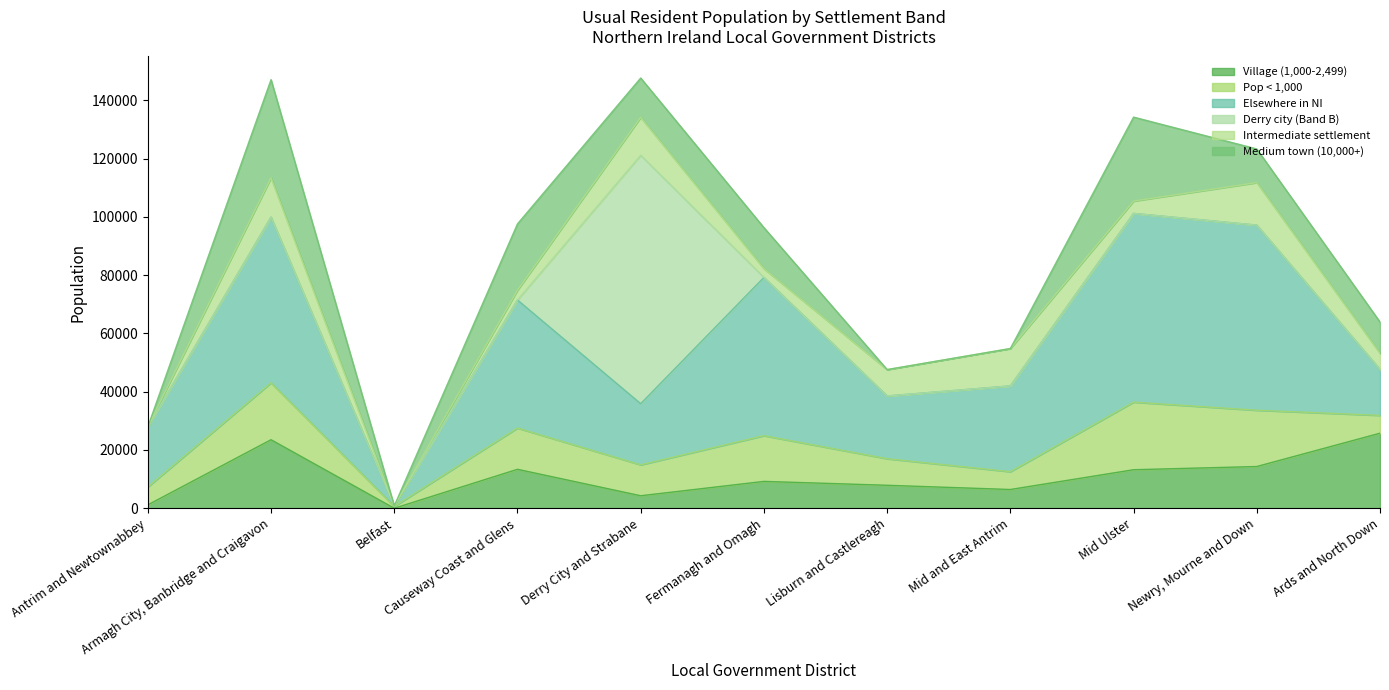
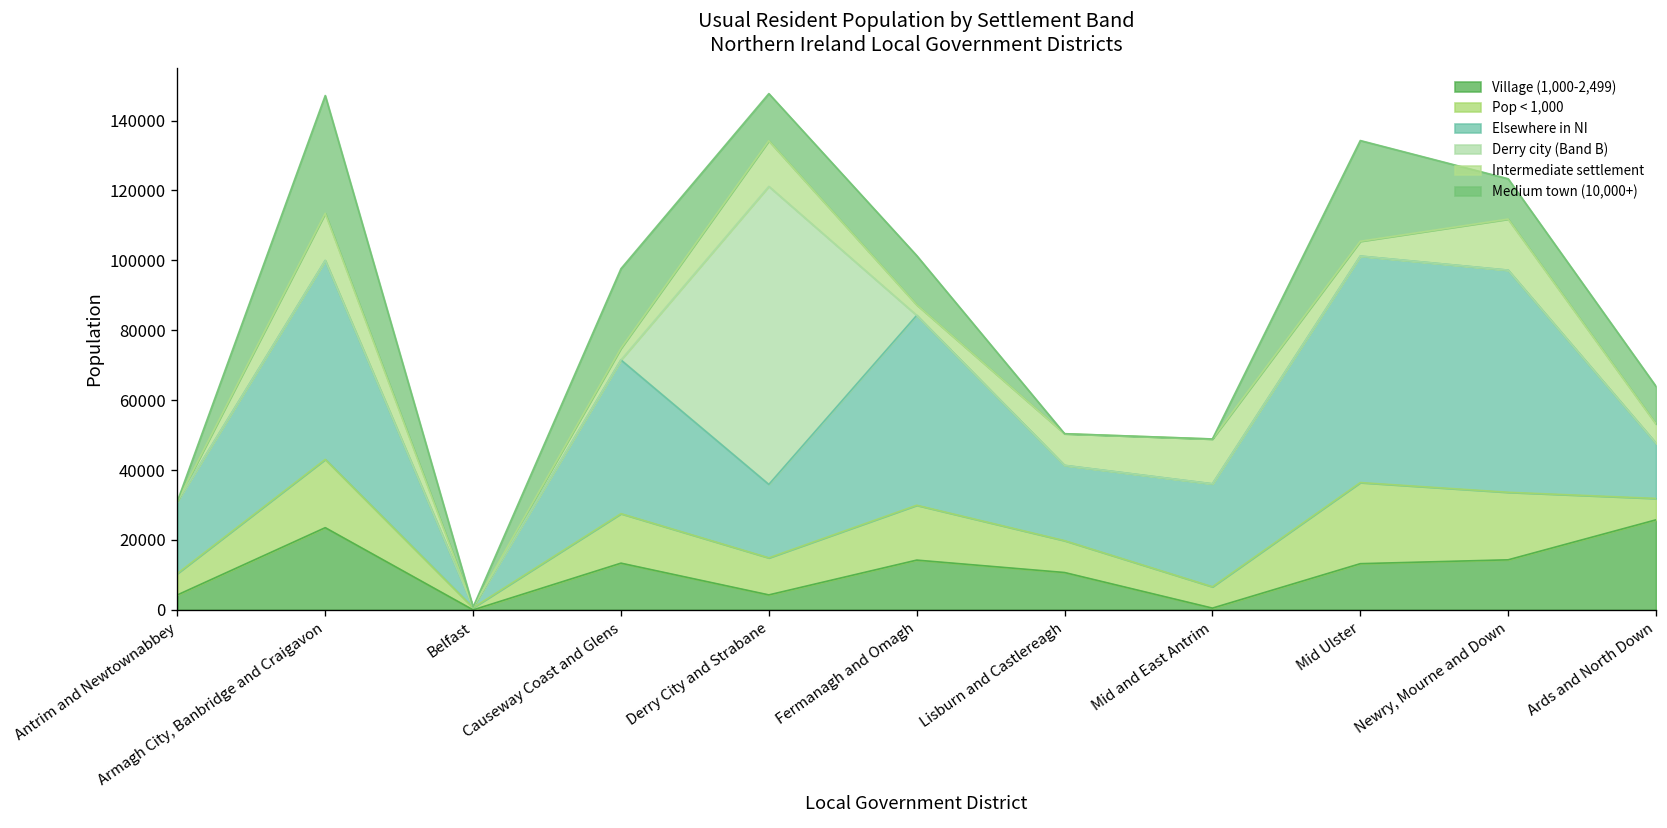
  {
    "Village (1,000-2,499)": {
-     "Antrim and Newtownabbey": 1000,
+     "Antrim and Newtownabbey": 4000,
      "Armagh City, Banbridge and Craigavon": 24000,
      "Causeway Coast and Glens": 13000,
      "Derry City and Strabane": 4000,
-     "Fermanagh and Omagh": 9000,
-     "Lisburn and Castlereagh": 8000,
-     "Mid and East Antrim": 6000,
+     "Fermanagh and Omagh": 14000,
+     "Lisburn and Castlereagh": 11000,
+     "Mid and East Antrim": 1000,
      "Mid Ulster": 13000,
      "Newry, Mourne and Down": 14000,
      "Ards and North Down": 26000
    }
  }
